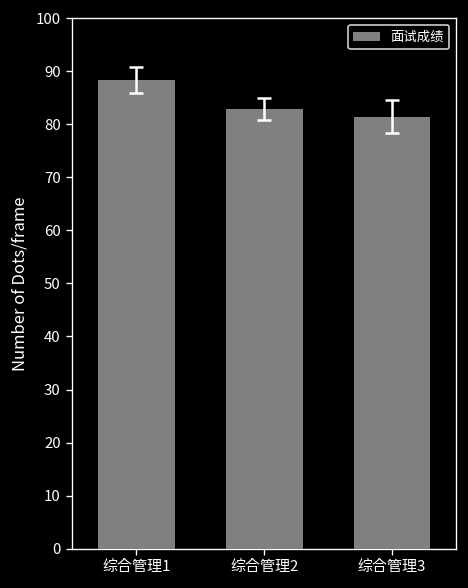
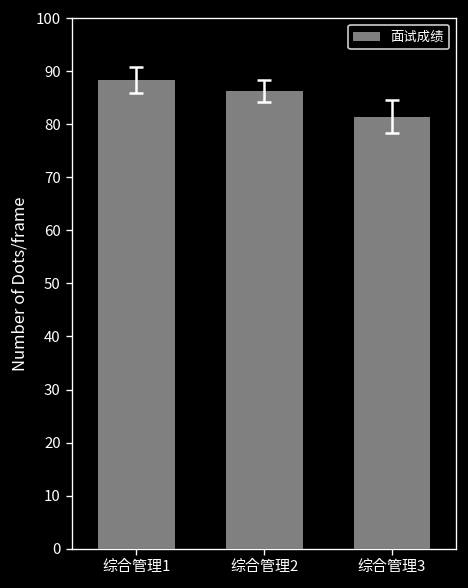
  {
    "面试成绩": {
      "综合管理1": 88,
-     "综合管理2": 83,
+     "综合管理2": 86,
      "综合管理3": 81
    }
  }
